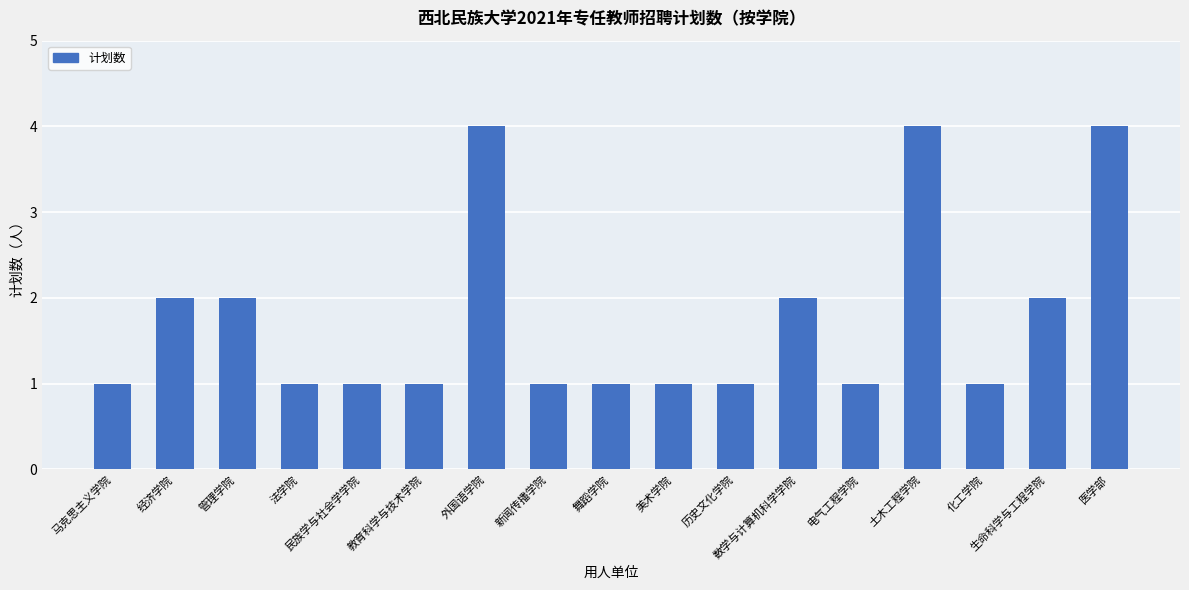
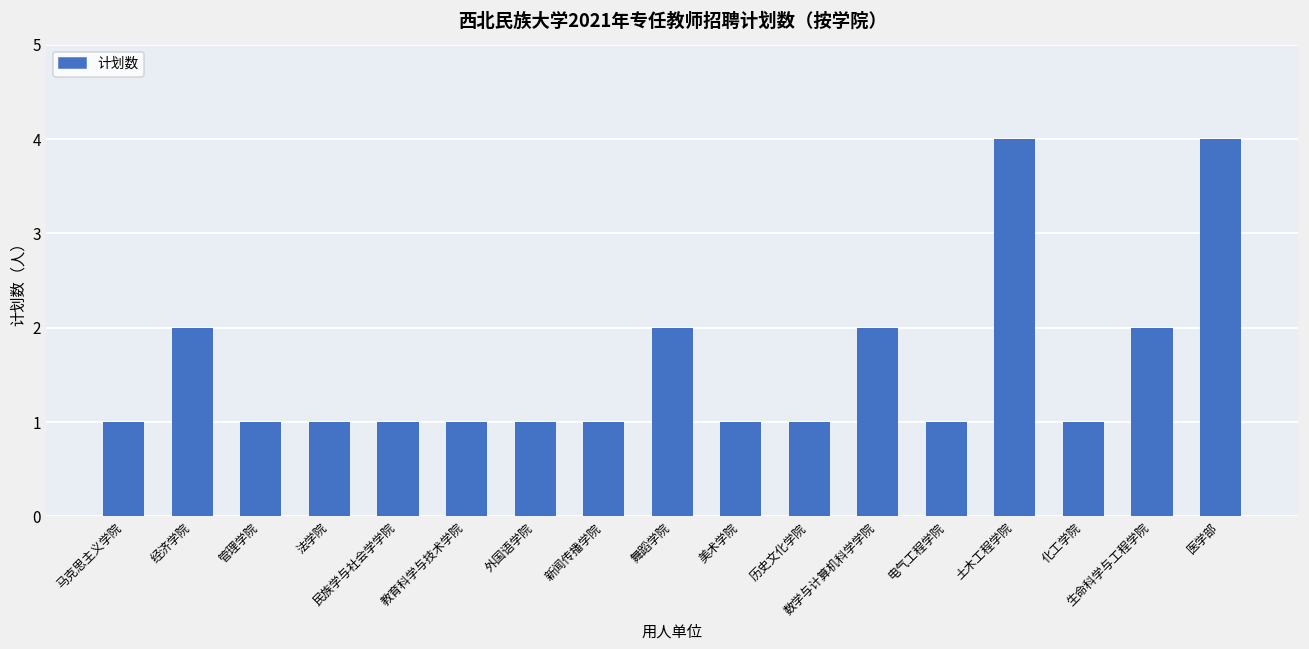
  {
    "马克思主义学院": 1,
    "经济学院": 2,
-   "管理学院": 2,
+   "管理学院": 1,
    "法学院": 1,
    "民族学与社会学学院": 1,
    "教育科学与技术学院": 1,
-   "外国语学院": 4,
+   "外国语学院": 1,
    "新闻传播学院": 1,
-   "舞蹈学院": 1,
+   "舞蹈学院": 2,
    "美术学院": 1,
    "历史文化学院": 1,
    "数学与计算机科学学院": 2,
    "电气工程学院": 1,
    "土木工程学院": 4,
    "化工学院": 1,
    "生命科学与工程学院": 2,
    "医学部": 4
  }
